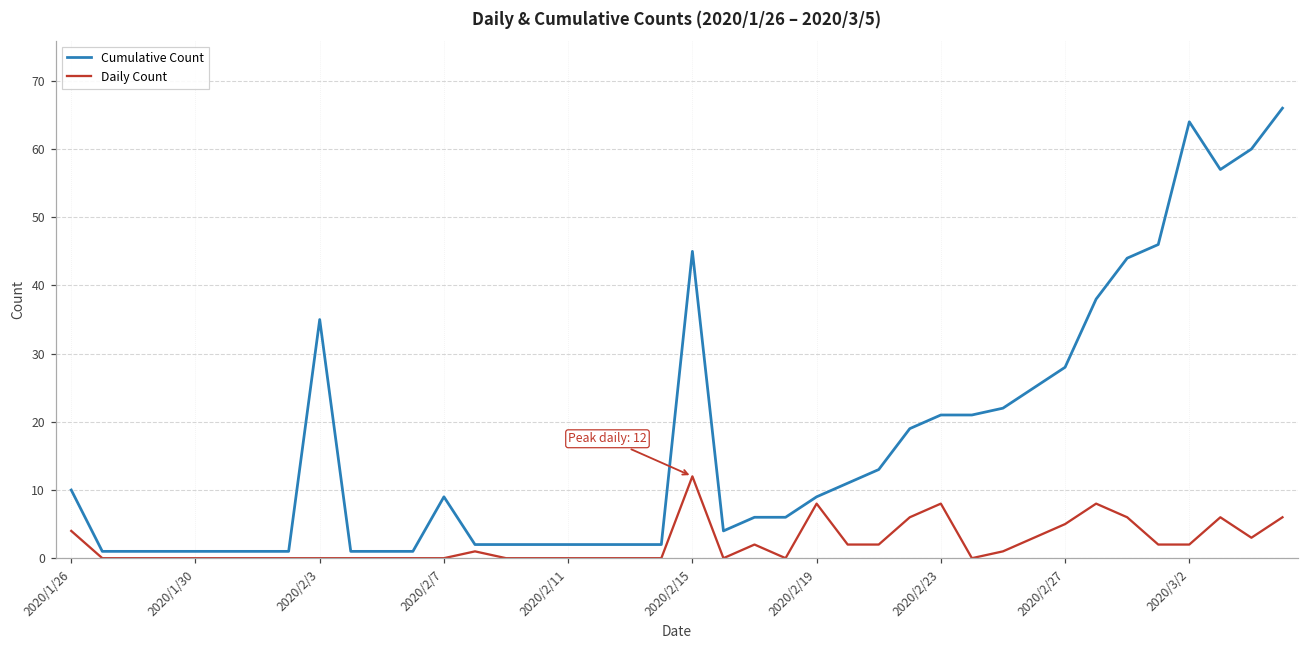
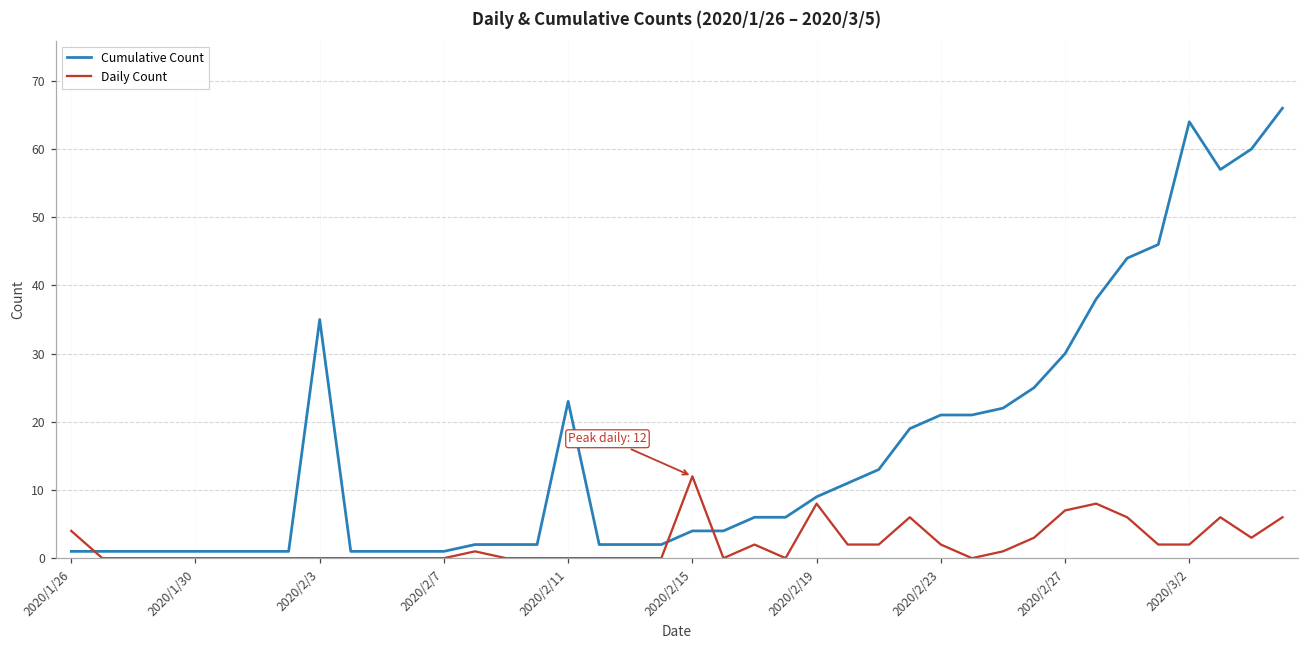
  {
    "Cumulative Count": {
-     "2020/1/26": 10,
+     "2020/1/26": 1,
      "2020/1/30": 1,
      "2020/2/3": 35,
-     "2020/2/7": 9,
-     "2020/2/11": 2,
-     "2020/2/15": 45,
+     "2020/2/7": 1,
+     "2020/2/11": 23,
+     "2020/2/15": 4,
      "2020/2/19": 9,
      "2020/2/23": 21,
-     "2020/2/27": 28,
+     "2020/2/27": 30,
      "2020/3/2": 64
    },
    "Daily Count": {
      "2020/1/26": 4,
      "2020/1/30": 0,
      "2020/2/3": 0,
      "2020/2/7": 0,
      "2020/2/11": 0,
      "2020/2/19": 8,
-     "2020/2/23": 8,
-     "2020/2/27": 5,
+     "2020/2/23": 2,
+     "2020/2/27": 7,
      "2020/3/2": 2
    }
  }
